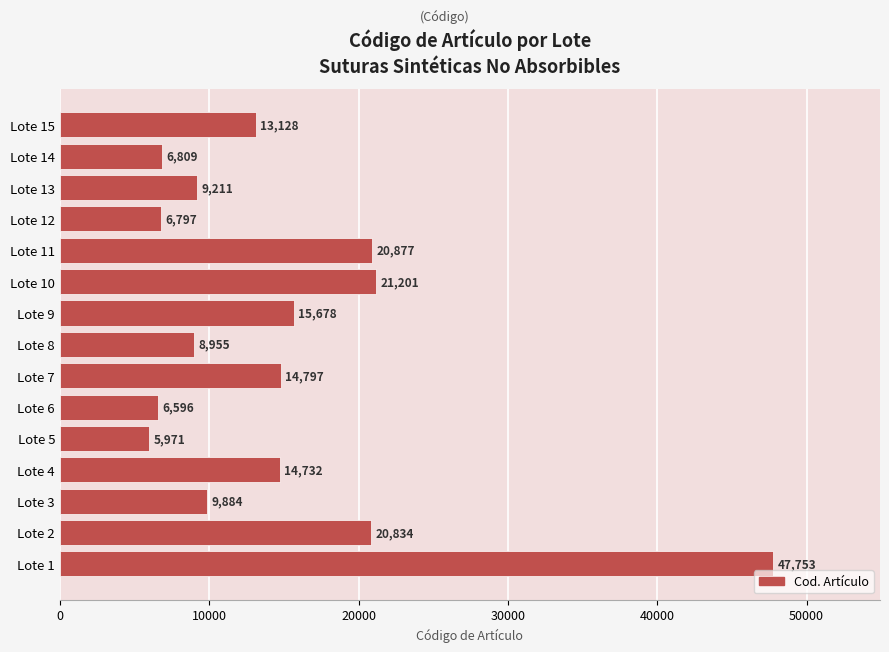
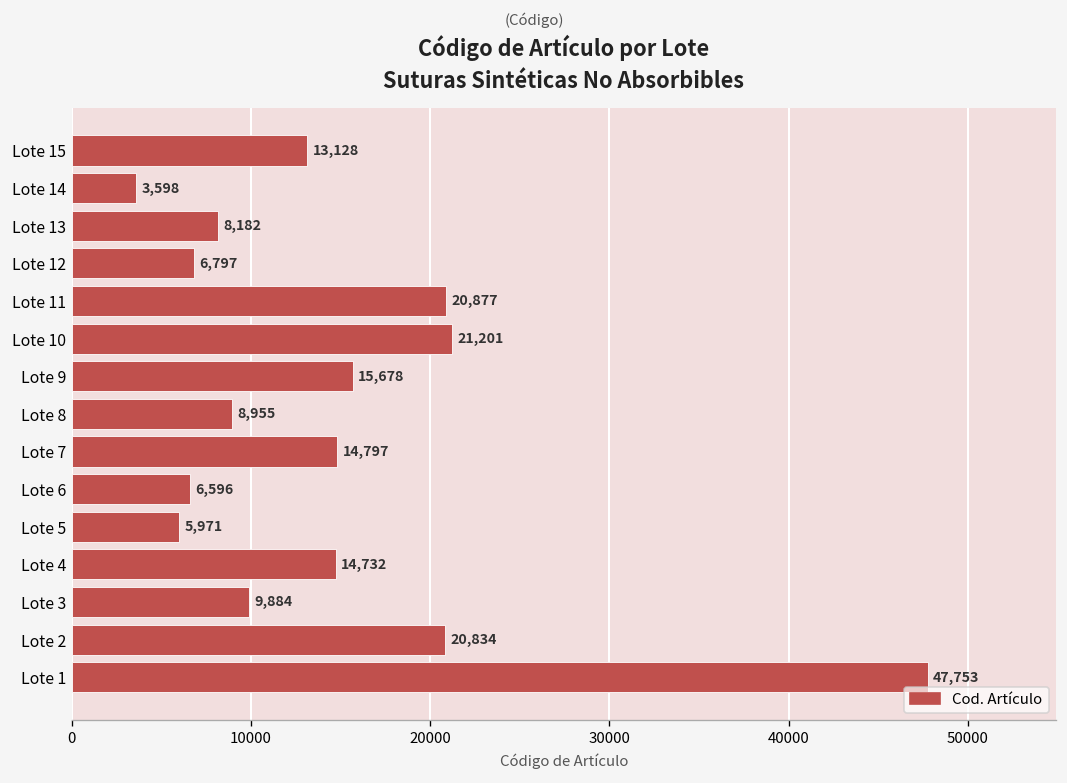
  {
    "Lote 15": "13,128",
-   "Lote 14": "6,809",
-   "Lote 13": "9,211",
+   "Lote 14": "3,598",
+   "Lote 13": "8,182",
    "Lote 12": "6,797",
    "Lote 11": "20,877",
    "Lote 10": "21,201",
    "Lote 9": "15,678",
    "Lote 8": "8,955",
    "Lote 7": "14,797",
    "Lote 6": "6,596",
    "Lote 5": "5,971",
    "Lote 4": "14,732",
    "Lote 3": "9,884",
    "Lote 2": "20,834",
    "Lote 1": "47,753"
  }
